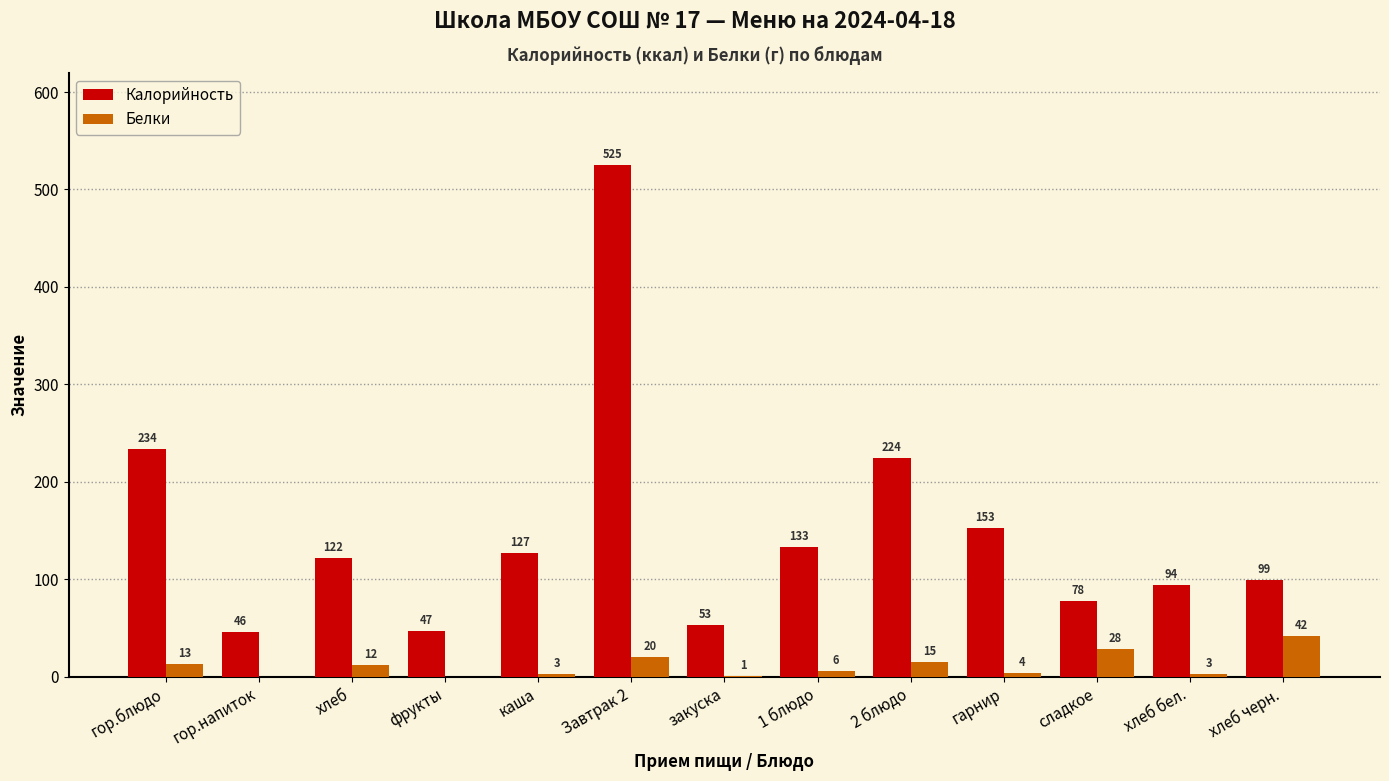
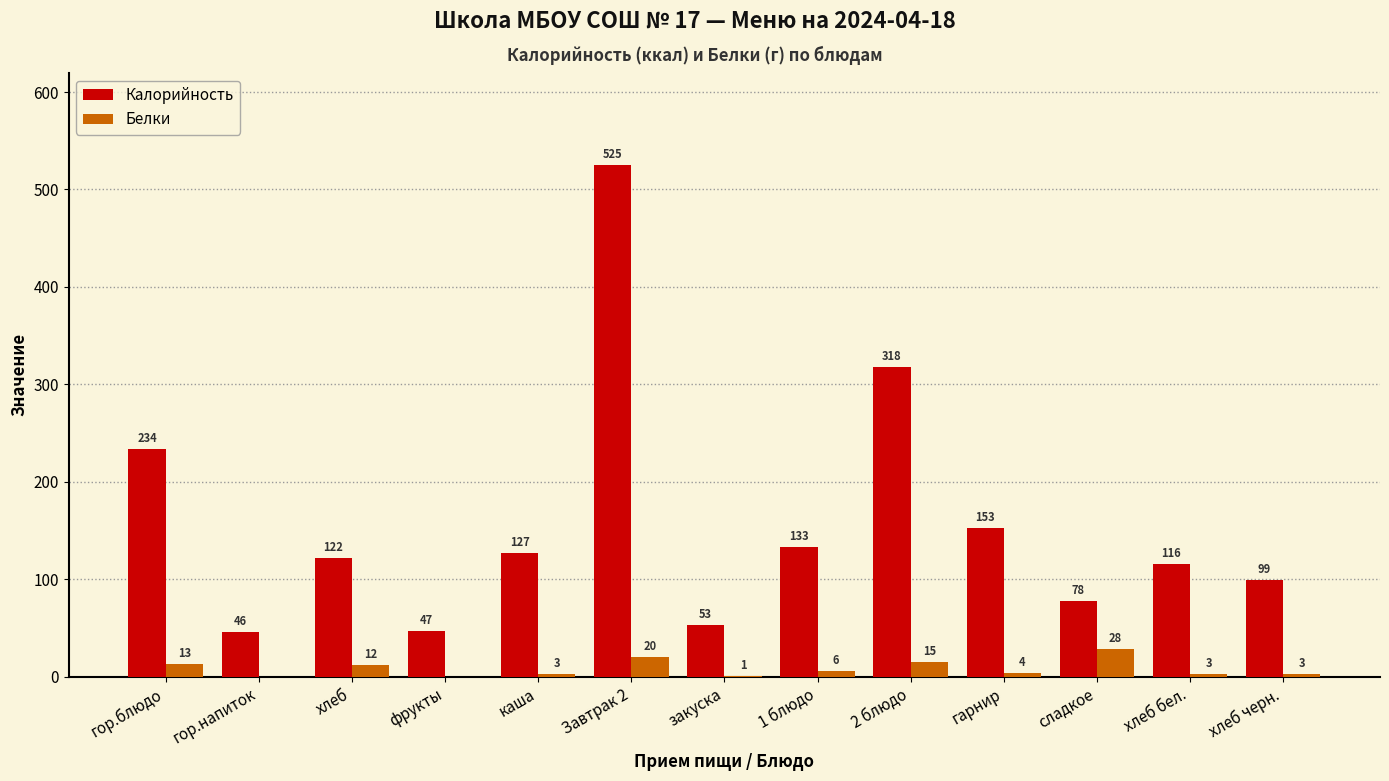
  {
    "Калорийность": {
      "гор.блюдо": 234,
      "гор.напиток": 46,
      "хлеб": 122,
      "фрукты": 47,
      "каша": 127,
      "Завтрак 2": 525,
      "закуска": 53,
      "1 блюдо": 133,
-     "2 блюдо": 224,
+     "2 блюдо": 318,
      "гарнир": 153,
      "сладкое": 78,
-     "хлеб бел.": 94,
+     "хлеб бел.": 116,
      "хлеб черн.": 99
    },
    "Белки": {
      "гор.блюдо": 13,
      "хлеб": 12,
      "каша": 3,
      "Завтрак 2": 20,
      "закуска": 1,
      "1 блюдо": 6,
      "2 блюдо": 15,
      "гарнир": 4,
      "сладкое": 28,
      "хлеб бел.": 3,
-     "хлеб черн.": 42
+     "хлеб черн.": 3
    }
  }
